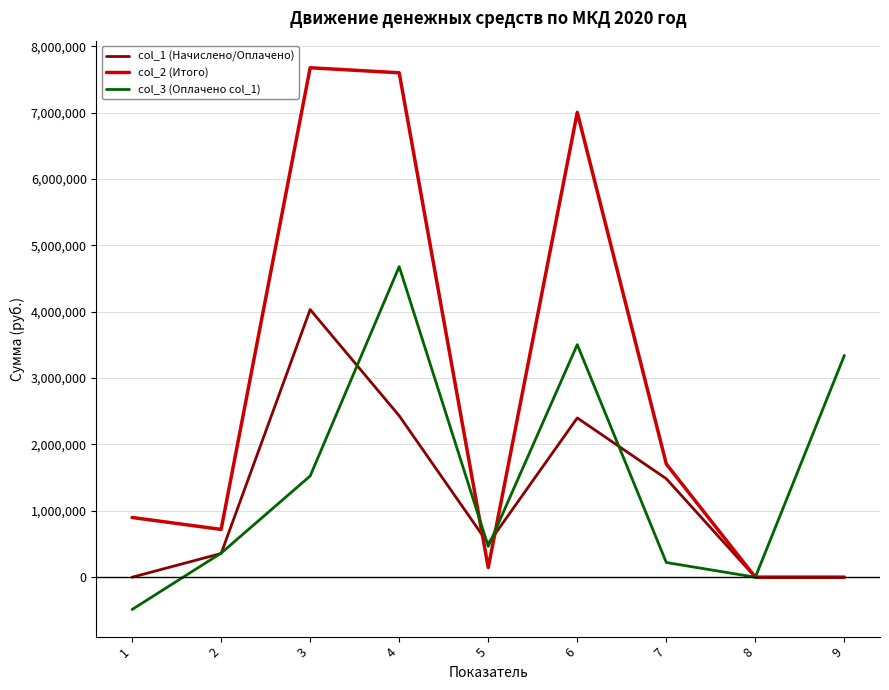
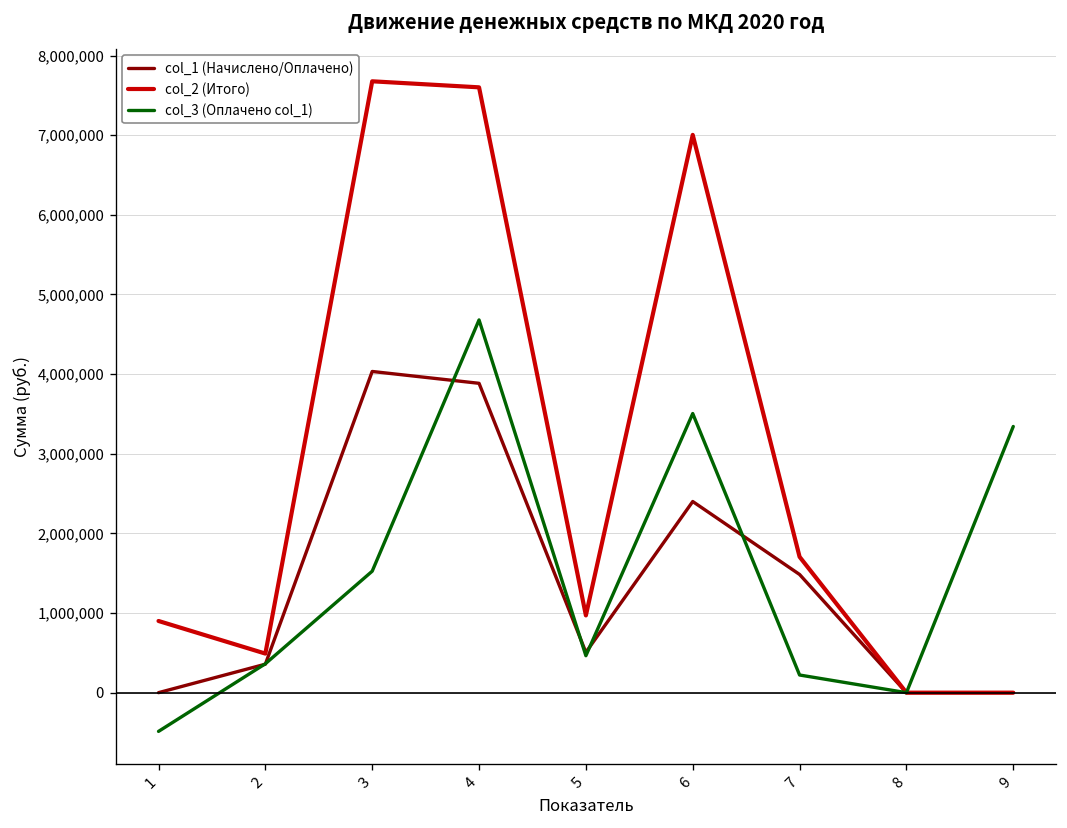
  {
    "col_1 (Начислено/Оплачено)": {
      "1": "0",
      "3": "4,000,000",
-     "4": "2,400,000",
+     "4": "3,900,000",
      "5": "500,000",
      "6": "2,400,000",
      "7": "1,500,000"
    },
    "col_2 (Итого)": {
      "1": "900,000",
-     "2": "700,000",
+     "2": "500,000",
      "3": "7,700,000",
      "4": "7,600,000",
-     "5": "100,000",
+     "5": "1,000,000",
      "6": "7,000,000",
      "7": "1,700,000"
    },
    "col_3 (Оплачено col_1)": {
      "1": "-500,000",
      "3": "1,500,000",
      "4": "4,700,000",
      "5": "500,000",
      "6": "3,500,000",
      "7": "200,000",
      "9": "3,300,000"
    }
  }
